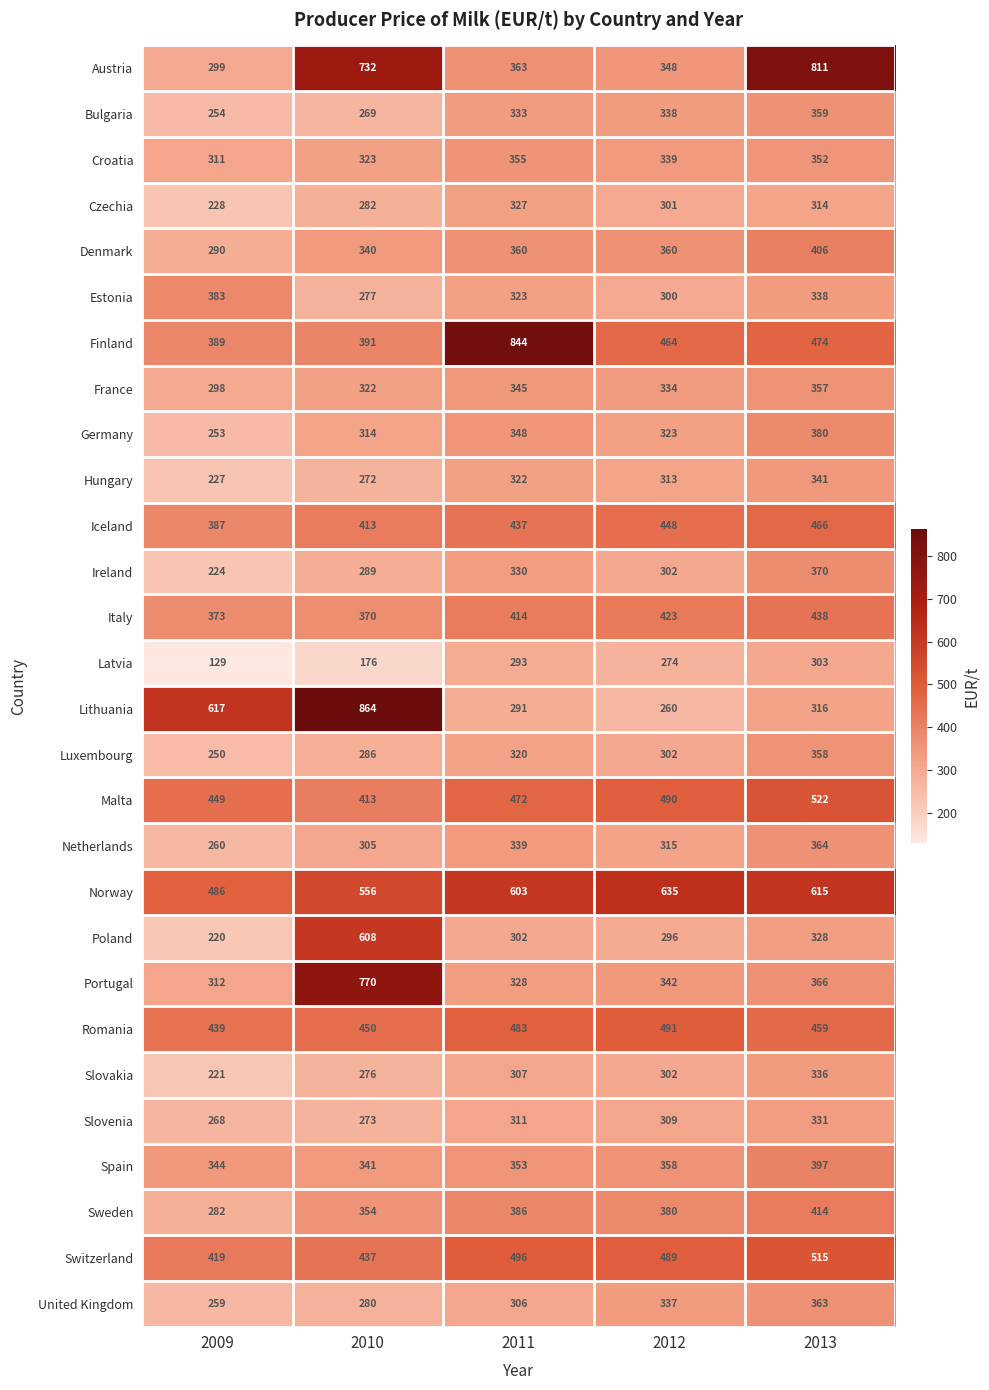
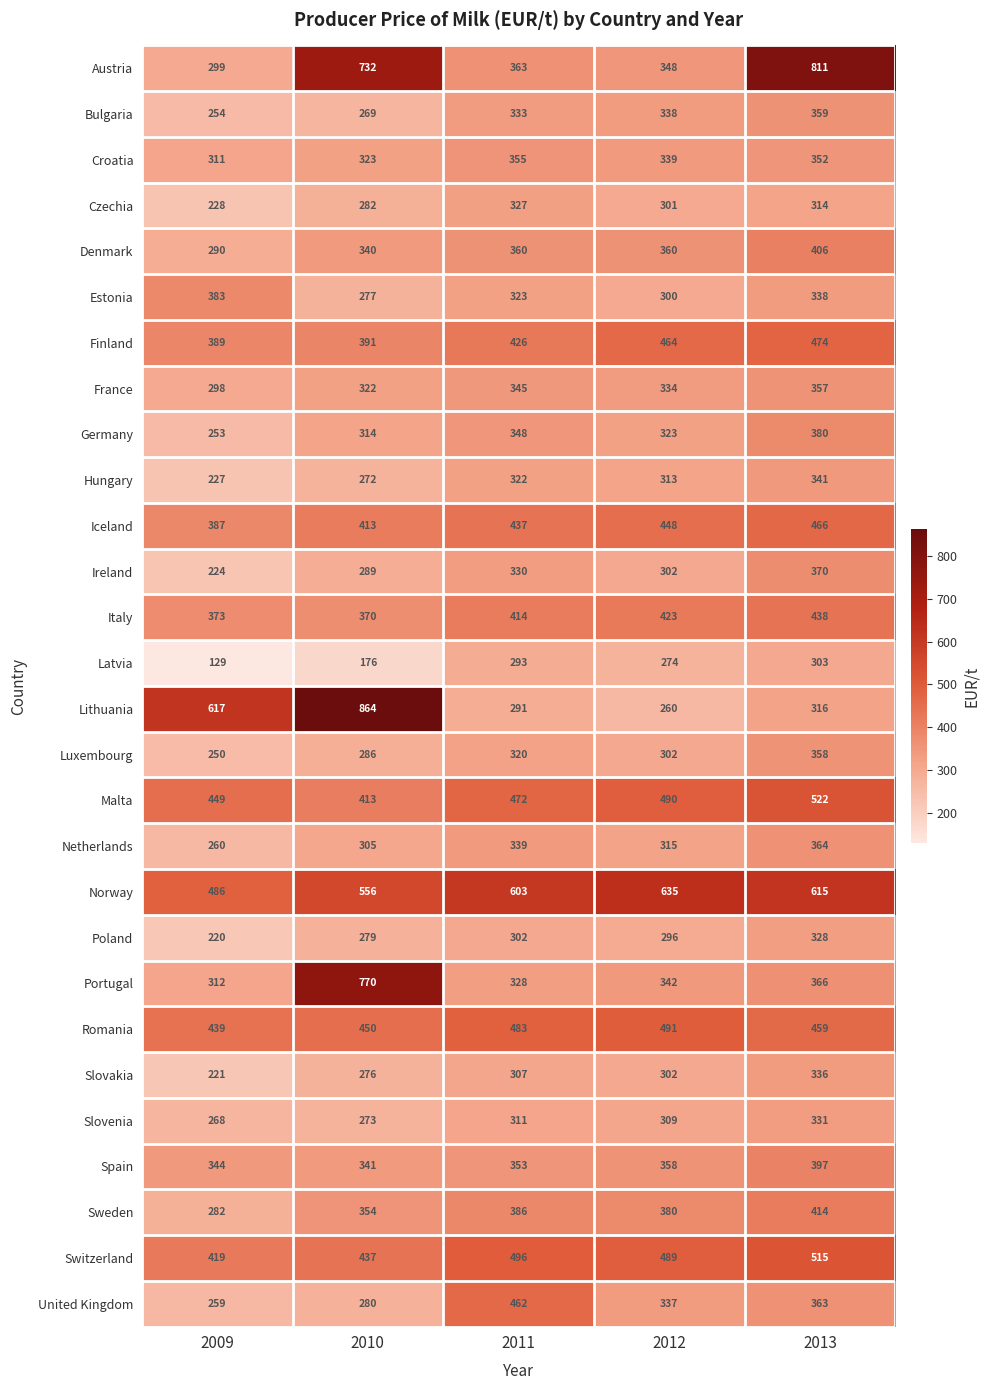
  {
    "Austria": {
      "2009": 299,
      "2010": 732,
      "2011": 363,
      "2012": 348,
      "2013": 811
    },
    "Bulgaria": {
      "2009": 254,
      "2010": 269,
      "2011": 333,
      "2012": 338,
      "2013": 359
    },
    "Croatia": {
      "2009": 311,
      "2010": 323,
      "2011": 355,
      "2012": 339,
      "2013": 352
    },
    "Czechia": {
      "2009": 228,
      "2010": 282,
      "2011": 327,
      "2012": 301,
      "2013": 314
    },
    "Denmark": {
      "2009": 290,
      "2010": 340,
      "2011": 360,
      "2012": 360,
      "2013": 406
    },
    "Estonia": {
      "2009": 383,
      "2010": 277,
      "2011": 323,
      "2012": 300,
      "2013": 338
    },
    "Finland": {
      "2009": 389,
      "2010": 391,
-     "2011": 844,
+     "2011": 426,
      "2012": 464,
      "2013": 474
    },
    "France": {
      "2009": 298,
      "2010": 322,
      "2011": 345,
      "2012": 334,
      "2013": 357
    },
    "Germany": {
      "2009": 253,
      "2010": 314,
      "2011": 348,
      "2012": 323,
      "2013": 380
    },
    "Hungary": {
      "2009": 227,
      "2010": 272,
      "2011": 322,
      "2012": 313,
      "2013": 341
    },
    "Iceland": {
      "2009": 387,
      "2010": 413,
      "2011": 437,
      "2012": 448,
      "2013": 466
    },
    "Ireland": {
      "2009": 224,
      "2010": 289,
      "2011": 330,
      "2012": 302,
      "2013": 370
    },
    "Italy": {
      "2009": 373,
      "2010": 370,
      "2011": 414,
      "2012": 423,
      "2013": 438
    },
    "Latvia": {
      "2009": 129,
      "2010": 176,
      "2011": 293,
      "2012": 274,
      "2013": 303
    },
    "Lithuania": {
      "2009": 617,
      "2010": 864,
      "2011": 291,
      "2012": 260,
      "2013": 316
    },
    "Luxembourg": {
      "2009": 250,
      "2010": 286,
      "2011": 320,
      "2012": 302,
      "2013": 358
    },
    "Malta": {
      "2009": 449,
      "2010": 413,
      "2011": 472,
      "2012": 490,
      "2013": 522
    },
    "Netherlands": {
      "2009": 260,
      "2010": 305,
      "2011": 339,
      "2012": 315,
      "2013": 364
    },
    "Norway": {
      "2009": 486,
      "2010": 556,
      "2011": 603,
      "2012": 635,
      "2013": 615
    },
    "Poland": {
      "2009": 220,
-     "2010": 608,
+     "2010": 279,
      "2011": 302,
      "2012": 296,
      "2013": 328
    },
    "Portugal": {
      "2009": 312,
      "2010": 770,
      "2011": 328,
      "2012": 342,
      "2013": 366
    },
    "Romania": {
      "2009": 439,
      "2010": 450,
      "2011": 483,
      "2012": 491,
      "2013": 459
    },
    "Slovakia": {
      "2009": 221,
      "2010": 276,
      "2011": 307,
      "2012": 302,
      "2013": 336
    },
    "Slovenia": {
      "2009": 268,
      "2010": 273,
      "2011": 311,
      "2012": 309,
      "2013": 331
    },
    "Spain": {
      "2009": 344,
      "2010": 341,
      "2011": 353,
      "2012": 358,
      "2013": 397
    },
    "Sweden": {
      "2009": 282,
      "2010": 354,
      "2011": 386,
      "2012": 380,
      "2013": 414
    },
    "Switzerland": {
      "2009": 419,
      "2010": 437,
      "2011": 496,
      "2012": 489,
      "2013": 515
    },
    "United Kingdom": {
      "2009": 259,
      "2010": 280,
-     "2011": 306,
+     "2011": 462,
      "2012": 337,
      "2013": 363
    }
  }
